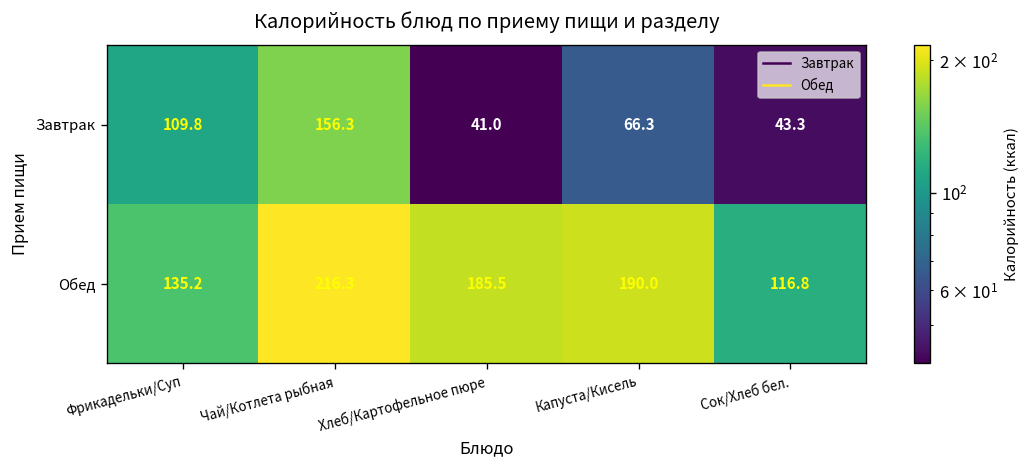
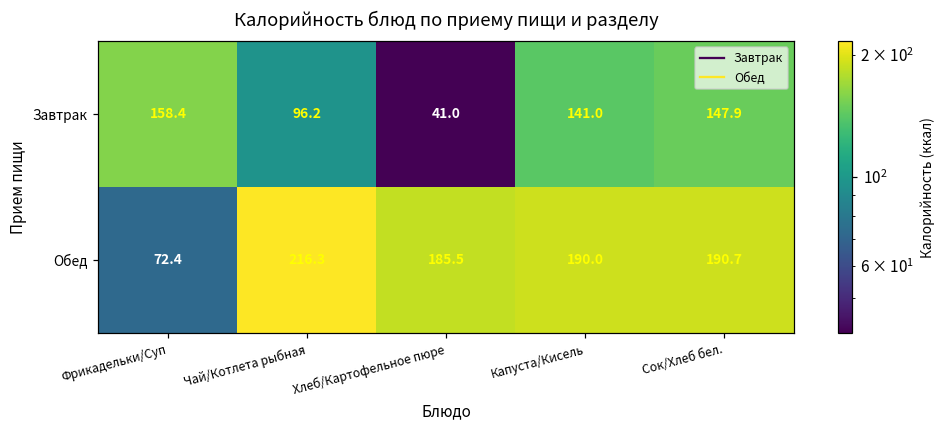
  {
    "Завтрак": {
-     "Фрикадельки/Суп": 109.8,
-     "Чай/Котлета рыбная": 156.3,
+     "Фрикадельки/Суп": 158.4,
+     "Чай/Котлета рыбная": 96.2,
      "Хлеб/Картофельное пюре": 41.0,
-     "Капуста/Кисель": 66.3,
-     "Сок/Хлеб бел.": 43.3
+     "Капуста/Кисель": 141.0,
+     "Сок/Хлеб бел.": 147.9
    },
    "Обед": {
-     "Фрикадельки/Суп": 135.2,
+     "Фрикадельки/Суп": 72.4,
      "Хлеб/Картофельное пюре": 185.5,
      "Капуста/Кисель": 190.0,
-     "Сок/Хлеб бел.": 116.8
+     "Сок/Хлеб бел.": 190.7
    }
  }
